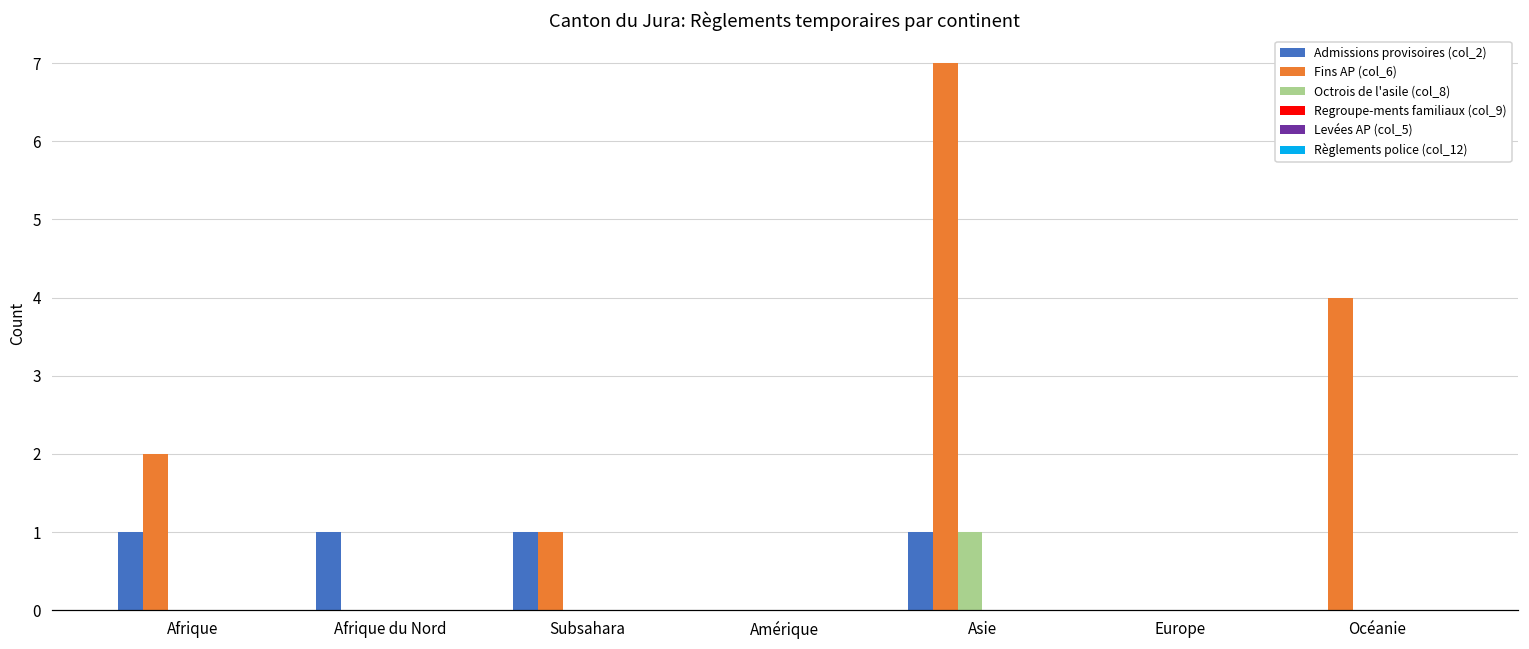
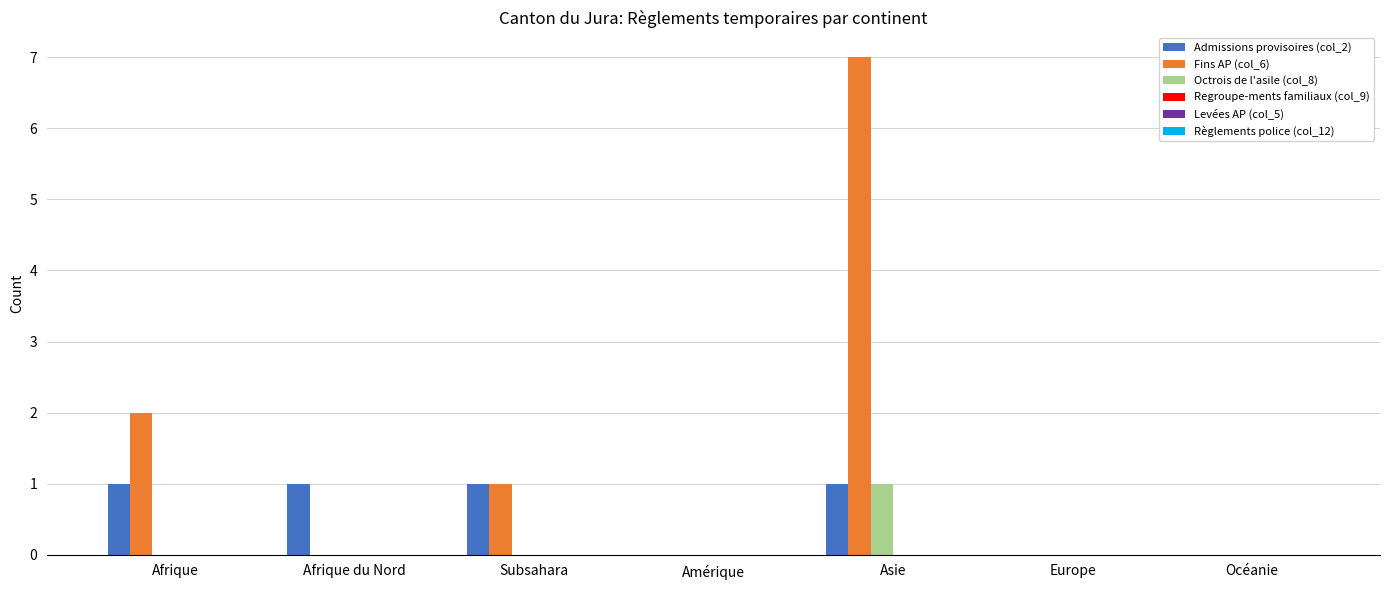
  {
    "Admissions provisoires (col_2)": {
      "Afrique": 1,
      "Afrique du Nord": 1,
      "Subsahara": 1,
      "Amérique": 0,
      "Asie": 1,
      "Europe": 0,
      "Océanie": 0
    },
    "Fins AP (col_6)": {
      "Afrique": 2,
      "Afrique du Nord": 0,
      "Subsahara": 1,
      "Amérique": 0,
      "Asie": 7,
      "Europe": 0,
-     "Océanie": 4
+     "Océanie": 0
    },
    "Octrois de l'asile (col_8)": {
      "Afrique": 0,
      "Afrique du Nord": 0,
      "Subsahara": 0,
      "Amérique": 0,
      "Asie": 1,
      "Europe": 0,
      "Océanie": 0
    },
    "Regroupe-ments familiaux (col_9)": {
      "Afrique": 0,
      "Afrique du Nord": 0,
      "Subsahara": 0,
      "Amérique": 0,
      "Asie": 0,
      "Europe": 0,
      "Océanie": 0
    },
    "Levées AP (col_5)": {
      "Afrique": 0,
      "Afrique du Nord": 0,
      "Subsahara": 0,
      "Amérique": 0,
      "Asie": 0,
      "Europe": 0,
      "Océanie": 0
    },
    "Règlements police (col_12)": {
      "Afrique": 0,
      "Afrique du Nord": 0,
      "Subsahara": 0,
      "Amérique": 0,
      "Asie": 0,
      "Europe": 0,
      "Océanie": 0
    }
  }
